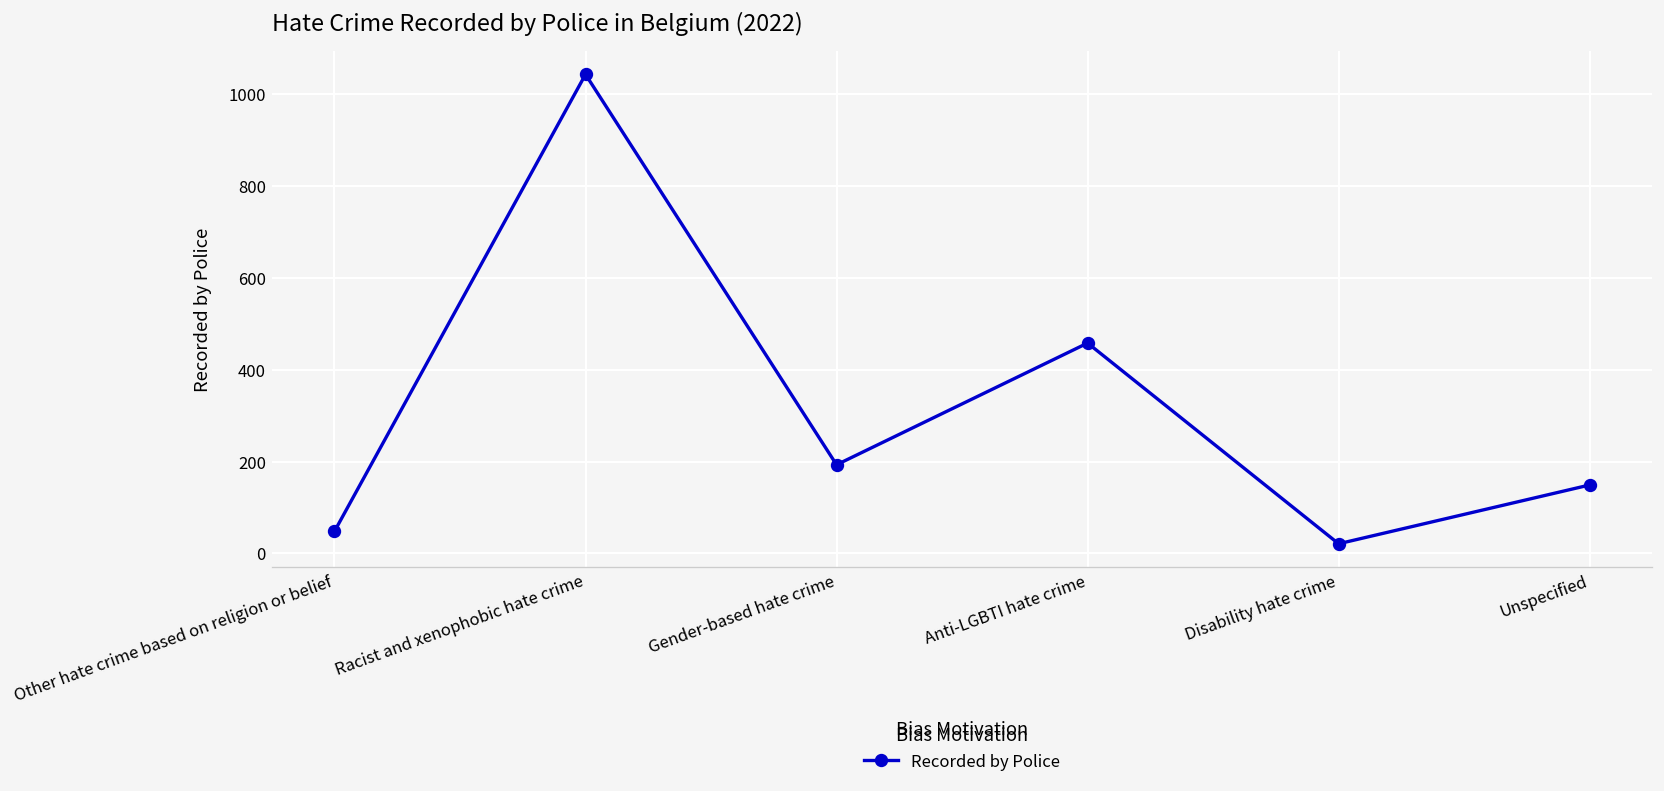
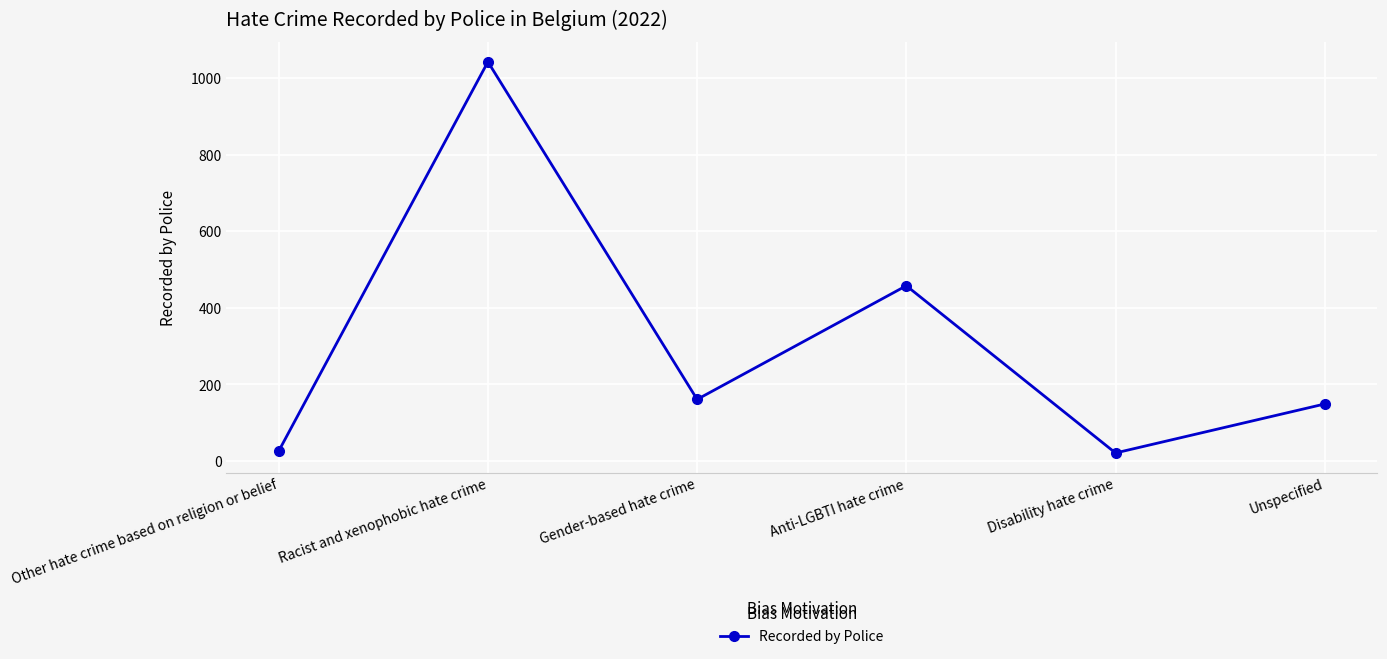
  {
-   "Other hate crime based on religion or belief": 50,
+   "Other hate crime based on religion or belief": 30,
    "Racist and xenophobic hate crime": 1040,
-   "Gender-based hate crime": 190,
+   "Gender-based hate crime": 160,
    "Anti-LGBTI hate crime": 460,
    "Disability hate crime": 20,
    "Unspecified": 150
  }
